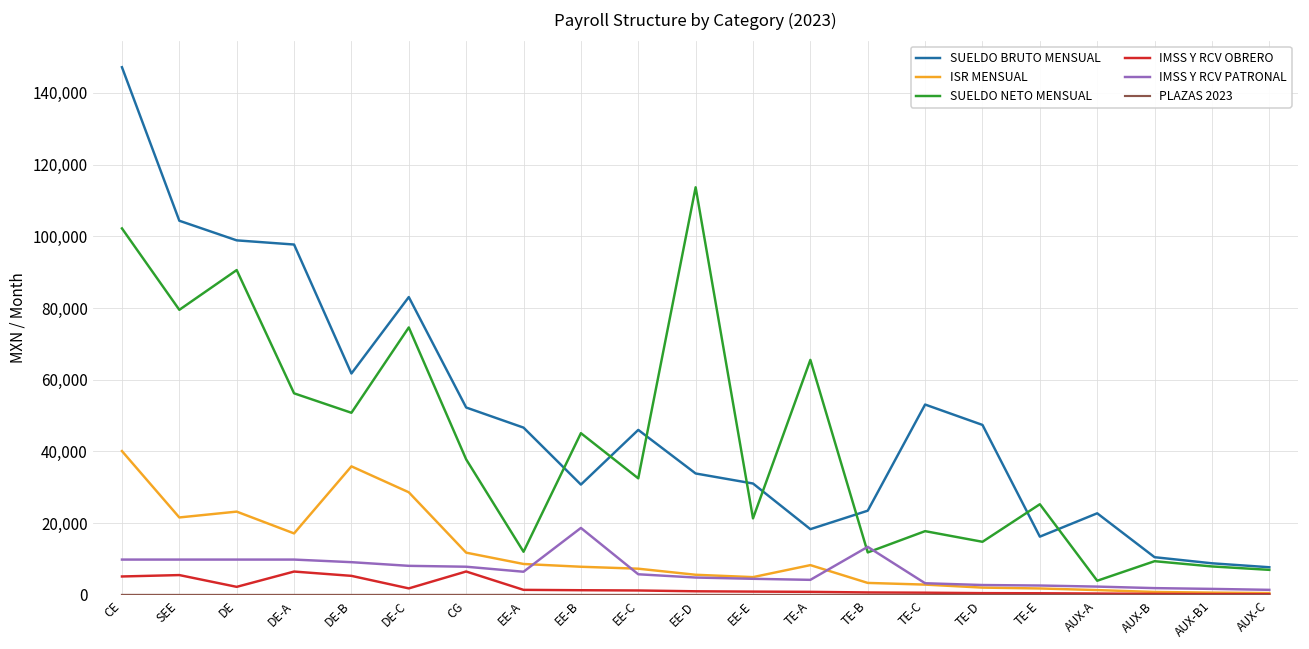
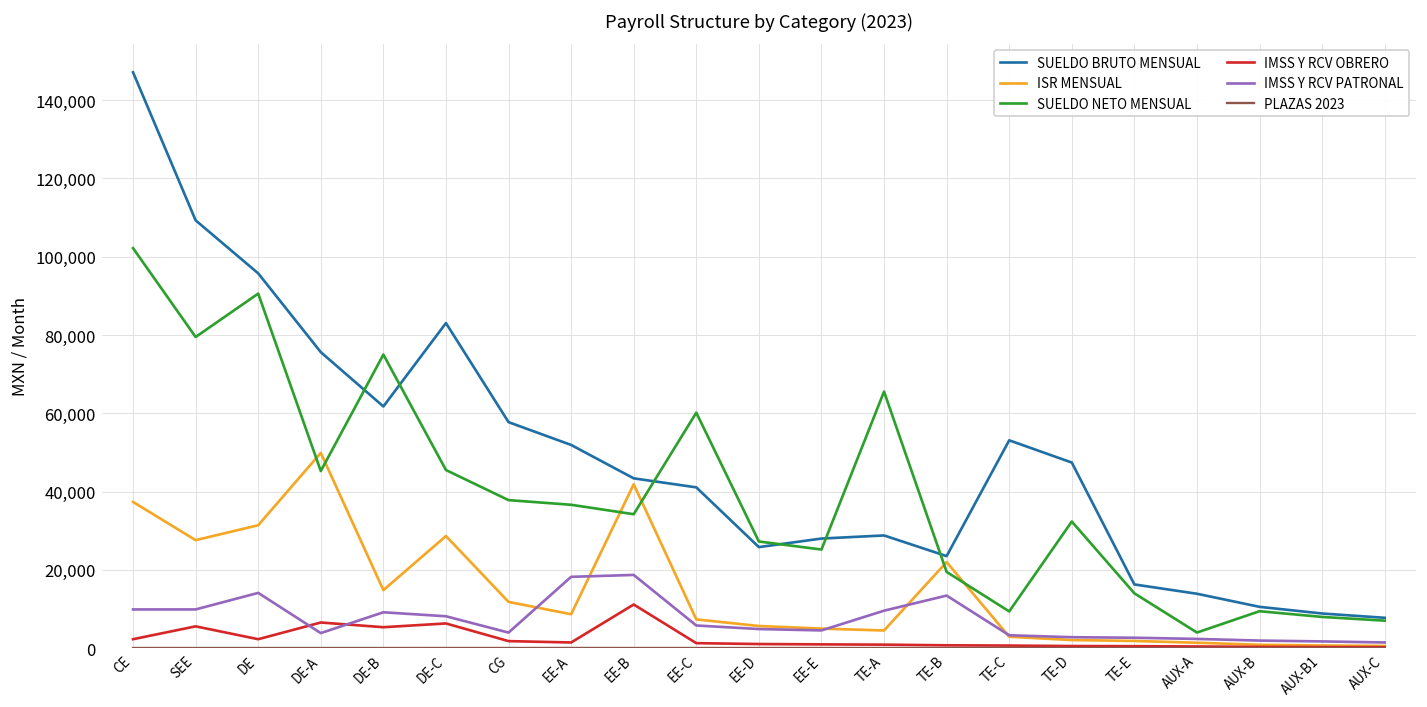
  {
    "SUELDO BRUTO MENSUAL": {
      "CE": "147,000",
-     "SEE": "104,000",
-     "DE": "99,000",
-     "DE-A": "98,000",
+     "SEE": "109,000",
+     "DE": "96,000",
+     "DE-A": "76,000",
      "DE-B": "62,000",
      "DE-C": "83,000",
-     "CG": "52,000",
-     "EE-A": "47,000",
-     "EE-B": "31,000",
-     "EE-C": "46,000",
-     "EE-D": "34,000",
-     "EE-E": "31,000",
-     "TE-A": "18,000",
+     "CG": "58,000",
+     "EE-A": "52,000",
+     "EE-B": "43,000",
+     "EE-C": "41,000",
+     "EE-D": "26,000",
+     "EE-E": "28,000",
+     "TE-A": "29,000",
      "TE-B": "23,000",
      "TE-C": "53,000",
      "TE-D": "47,000",
      "TE-E": "16,000",
-     "AUX-A": "23,000",
+     "AUX-A": "14,000",
      "AUX-B": "11,000",
      "AUX-B1": "9,000"
    },
    "ISR MENSUAL": {
-     "CE": "40,000",
-     "SEE": "22,000",
-     "DE": "23,000",
-     "DE-A": "17,000",
-     "DE-B": "36,000",
+     "CE": "37,000",
+     "SEE": "28,000",
+     "DE": "31,000",
+     "DE-A": "50,000",
+     "DE-B": "15,000",
      "DE-C": "29,000",
      "CG": "12,000",
      "EE-A": "9,000",
-     "EE-B": "8,000",
+     "EE-B": "42,000",
      "EE-C": "7,000",
-     "TE-A": "8,000",
-     "TE-B": "3,000",
+     "TE-A": "4,000",
+     "TE-B": "22,000",
      "TE-E": "2,000",
      "AUX-A": "1,000"
    },
    "SUELDO NETO MENSUAL": {
      "CE": "102,000",
      "SEE": "79,000",
      "DE": "91,000",
-     "DE-A": "56,000",
-     "DE-B": "51,000",
-     "DE-C": "75,000",
+     "DE-A": "45,000",
+     "DE-B": "75,000",
+     "DE-C": "45,000",
      "CG": "38,000",
-     "EE-A": "12,000",
-     "EE-B": "45,000",
-     "EE-C": "33,000",
-     "EE-D": "114,000",
-     "EE-E": "21,000",
+     "EE-A": "37,000",
+     "EE-B": "34,000",
+     "EE-C": "60,000",
+     "EE-D": "27,000",
+     "EE-E": "25,000",
      "TE-A": "66,000",
-     "TE-B": "12,000",
-     "TE-C": "18,000",
-     "TE-D": "15,000",
-     "TE-E": "25,000",
+     "TE-B": "19,000",
+     "TE-C": "9,000",
+     "TE-D": "32,000",
+     "TE-E": "14,000",
      "AUX-A": "4,000",
      "AUX-B": "9,000",
      "AUX-B1": "8,000"
    },
    "IMSS Y RCV OBRERO": {
-     "CE": "5,000",
+     "CE": "2,000",
      "SEE": "6,000",
      "DE": "2,000",
      "DE-A": "7,000",
      "DE-B": "5,000",
-     "DE-C": "2,000",
-     "CG": "7,000",
+     "DE-C": "6,000",
+     "CG": "2,000",
      "EE-A": "1,000",
-     "EE-B": "1,000",
+     "EE-B": "11,000",
      "EE-C": "1,000",
      "EE-D": "1,000",
      "EE-E": "1,000",
      "TE-A": "1,000"
    },
    "IMSS Y RCV PATRONAL": {
      "CE": "10,000",
      "SEE": "10,000",
-     "DE": "10,000",
-     "DE-A": "10,000",
+     "DE": "14,000",
+     "DE-A": "4,000",
      "DE-B": "9,000",
      "DE-C": "8,000",
-     "CG": "8,000",
-     "EE-A": "6,000",
+     "CG": "4,000",
+     "EE-A": "18,000",
      "EE-B": "19,000",
      "EE-C": "6,000",
-     "TE-A": "4,000",
+     "TE-A": "10,000",
      "TE-B": "13,000",
      "TE-E": "3,000",
      "AUX-A": "2,000",
      "AUX-B": "2,000",
      "AUX-B1": "2,000",
      "AUX-C": "1,000"
    },
    "PLAZAS 2023": {
      "CE": "0",
      "SEE": "0",
      "DE": "0",
      "DE-A": "0",
      "DE-B": "0",
      "DE-C": "0",
      "CG": "0",
      "EE-A": "0",
      "EE-B": "0",
      "EE-C": "0",
      "EE-D": "0",
      "EE-E": "0",
      "TE-A": "0"
    }
  }
